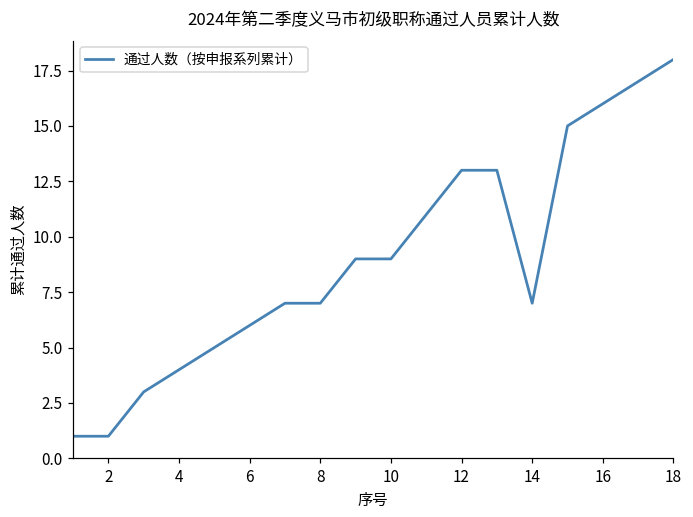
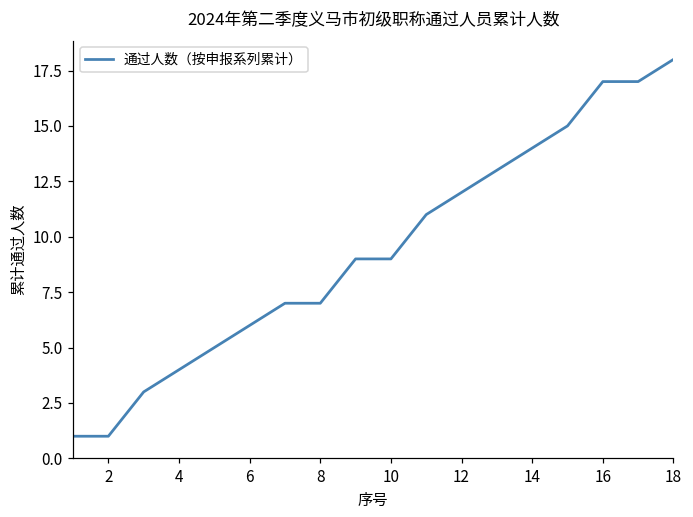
  {
    "2": 1,
    "4": 4,
    "6": 6,
    "8": 7,
    "10": 9,
-   "12": 13,
-   "14": 7,
-   "16": 16,
+   "12": 12,
+   "14": 14,
+   "16": 17,
    "18": 18
  }
